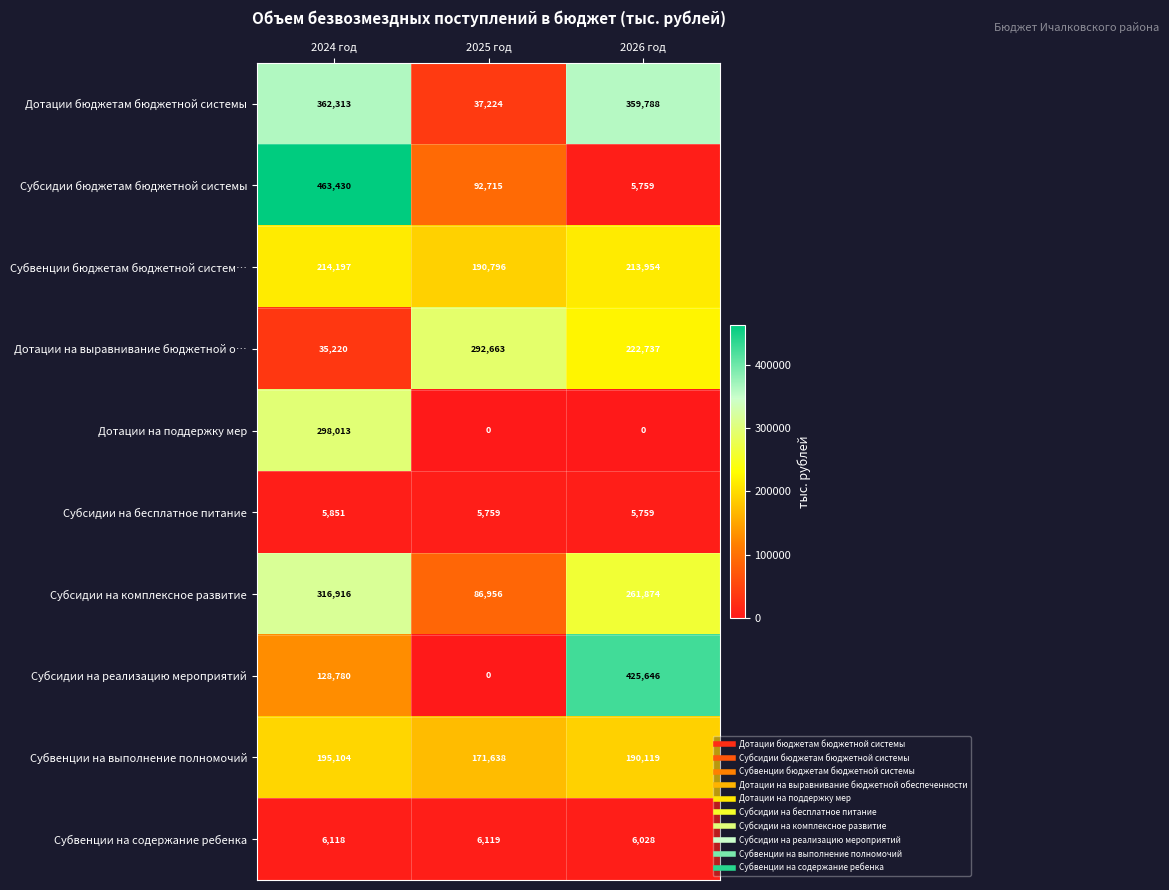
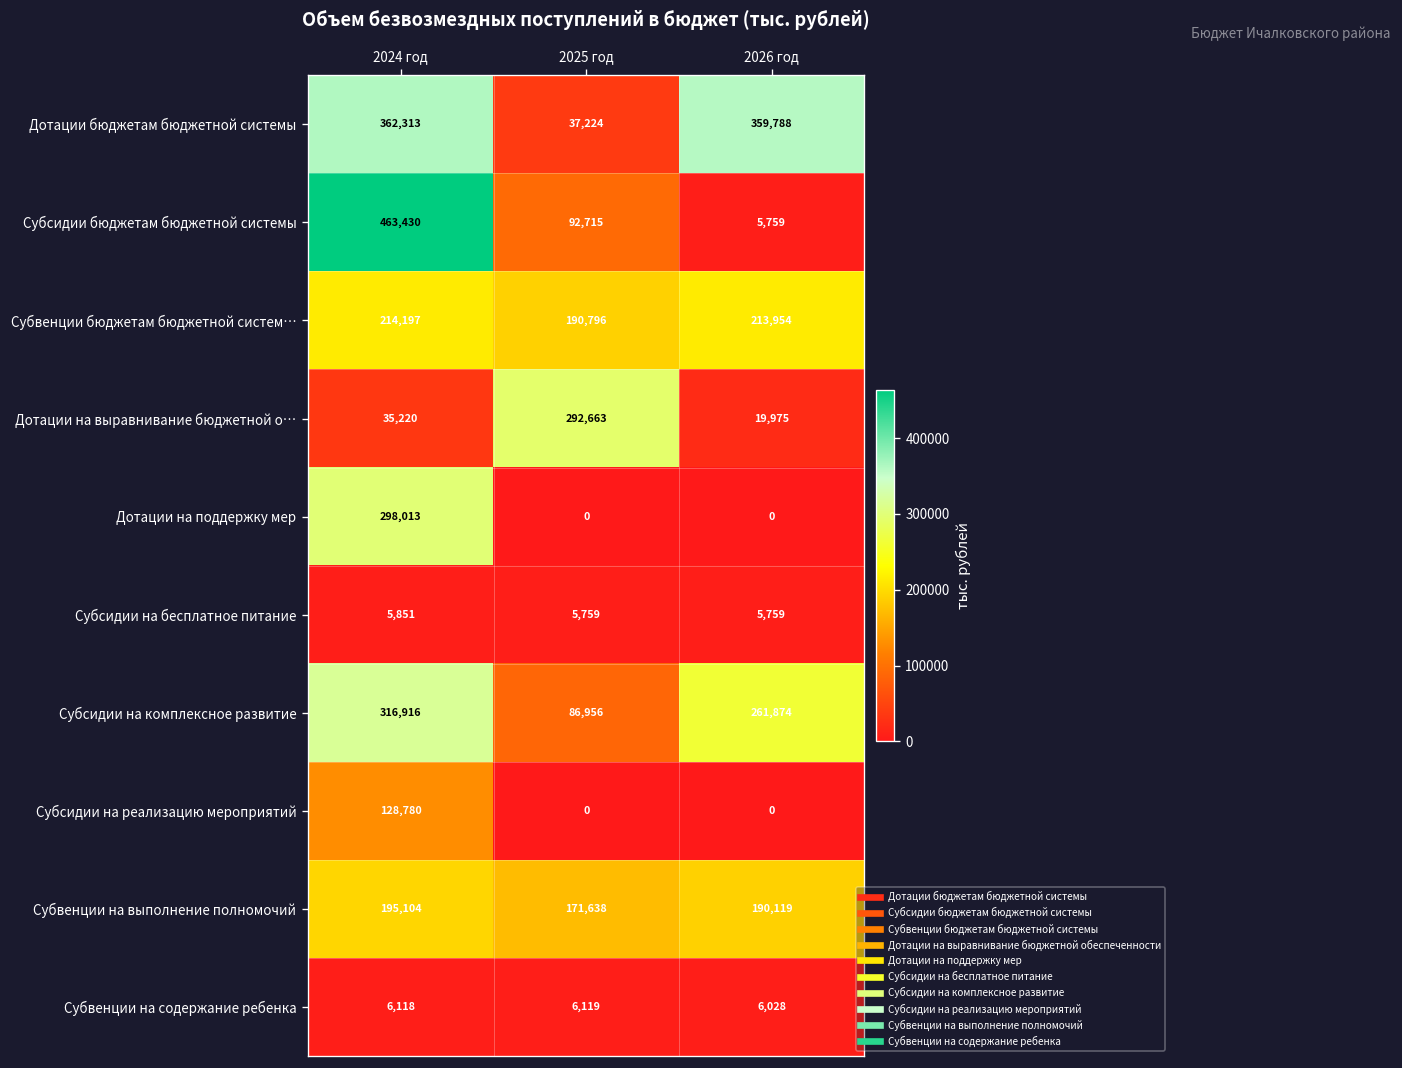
  {
    "Дотации бюджетам бюджетной системы": {
      "2024 год": "362,313",
      "2025 год": "37,224",
      "2026 год": "359,788"
    },
    "Субсидии бюджетам бюджетной системы": {
      "2024 год": "463,430",
      "2025 год": "92,715",
      "2026 год": "5,759"
    },
    "Субвенции бюджетам бюджетной систем…": {
      "2024 год": "214,197",
      "2025 год": "190,796",
      "2026 год": "213,954"
    },
    "Дотации на выравнивание бюджетной о…": {
      "2024 год": "35,220",
      "2025 год": "292,663",
-     "2026 год": "222,737"
+     "2026 год": "19,975"
    },
    "Дотации на поддержку мер": {
      "2024 год": "298,013",
      "2025 год": "0",
      "2026 год": "0"
    },
    "Субсидии на бесплатное питание": {
      "2024 год": "5,851",
      "2025 год": "5,759",
      "2026 год": "5,759"
    },
    "Субсидии на комплексное развитие": {
      "2024 год": "316,916",
      "2025 год": "86,956",
      "2026 год": "261,874"
    },
    "Субсидии на реализацию мероприятий": {
      "2024 год": "128,780",
      "2025 год": "0",
-     "2026 год": "425,646"
+     "2026 год": "0"
    },
    "Субвенции на выполнение полномочий": {
      "2024 год": "195,104",
      "2025 год": "171,638",
      "2026 год": "190,119"
    },
    "Субвенции на содержание ребенка": {
      "2024 год": "6,118",
      "2025 год": "6,119",
      "2026 год": "6,028"
    }
  }
